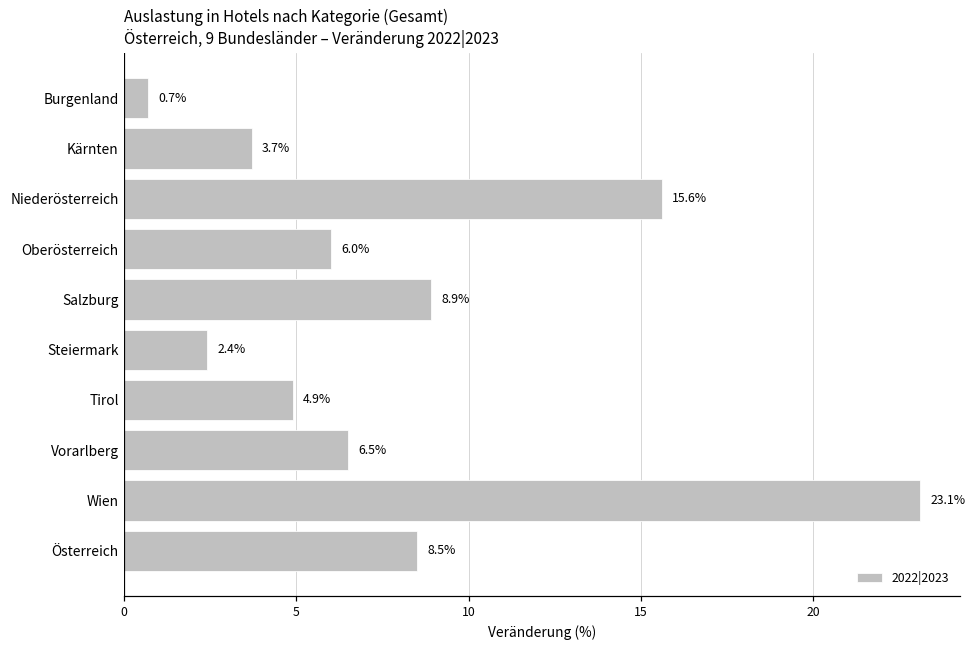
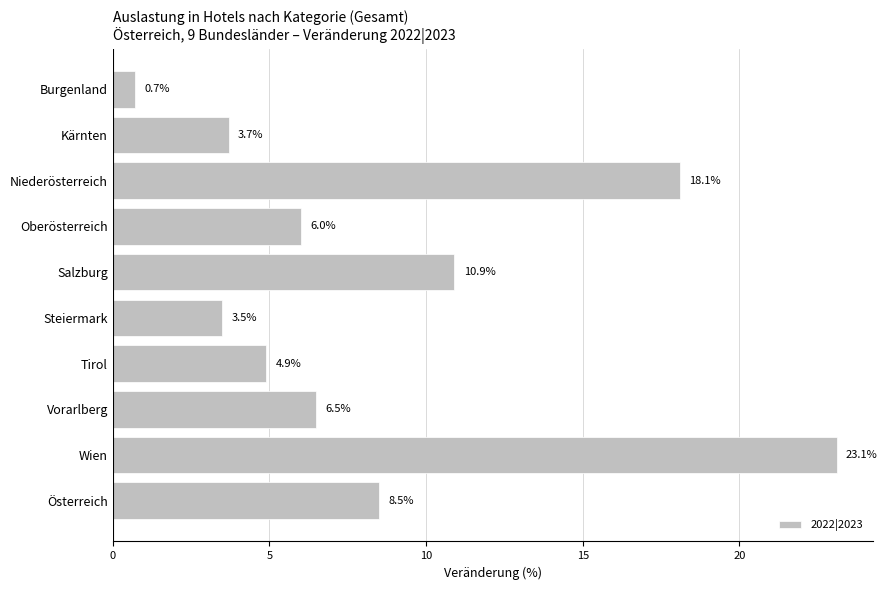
  {
    "Burgenland": "0.7%",
    "Kärnten": "3.7%",
-   "Niederösterreich": "15.6%",
+   "Niederösterreich": "18.1%",
    "Oberösterreich": "6.0%",
-   "Salzburg": "8.9%",
-   "Steiermark": "2.4%",
+   "Salzburg": "10.9%",
+   "Steiermark": "3.5%",
    "Tirol": "4.9%",
    "Vorarlberg": "6.5%",
    "Wien": "23.1%",
    "Österreich": "8.5%"
  }
